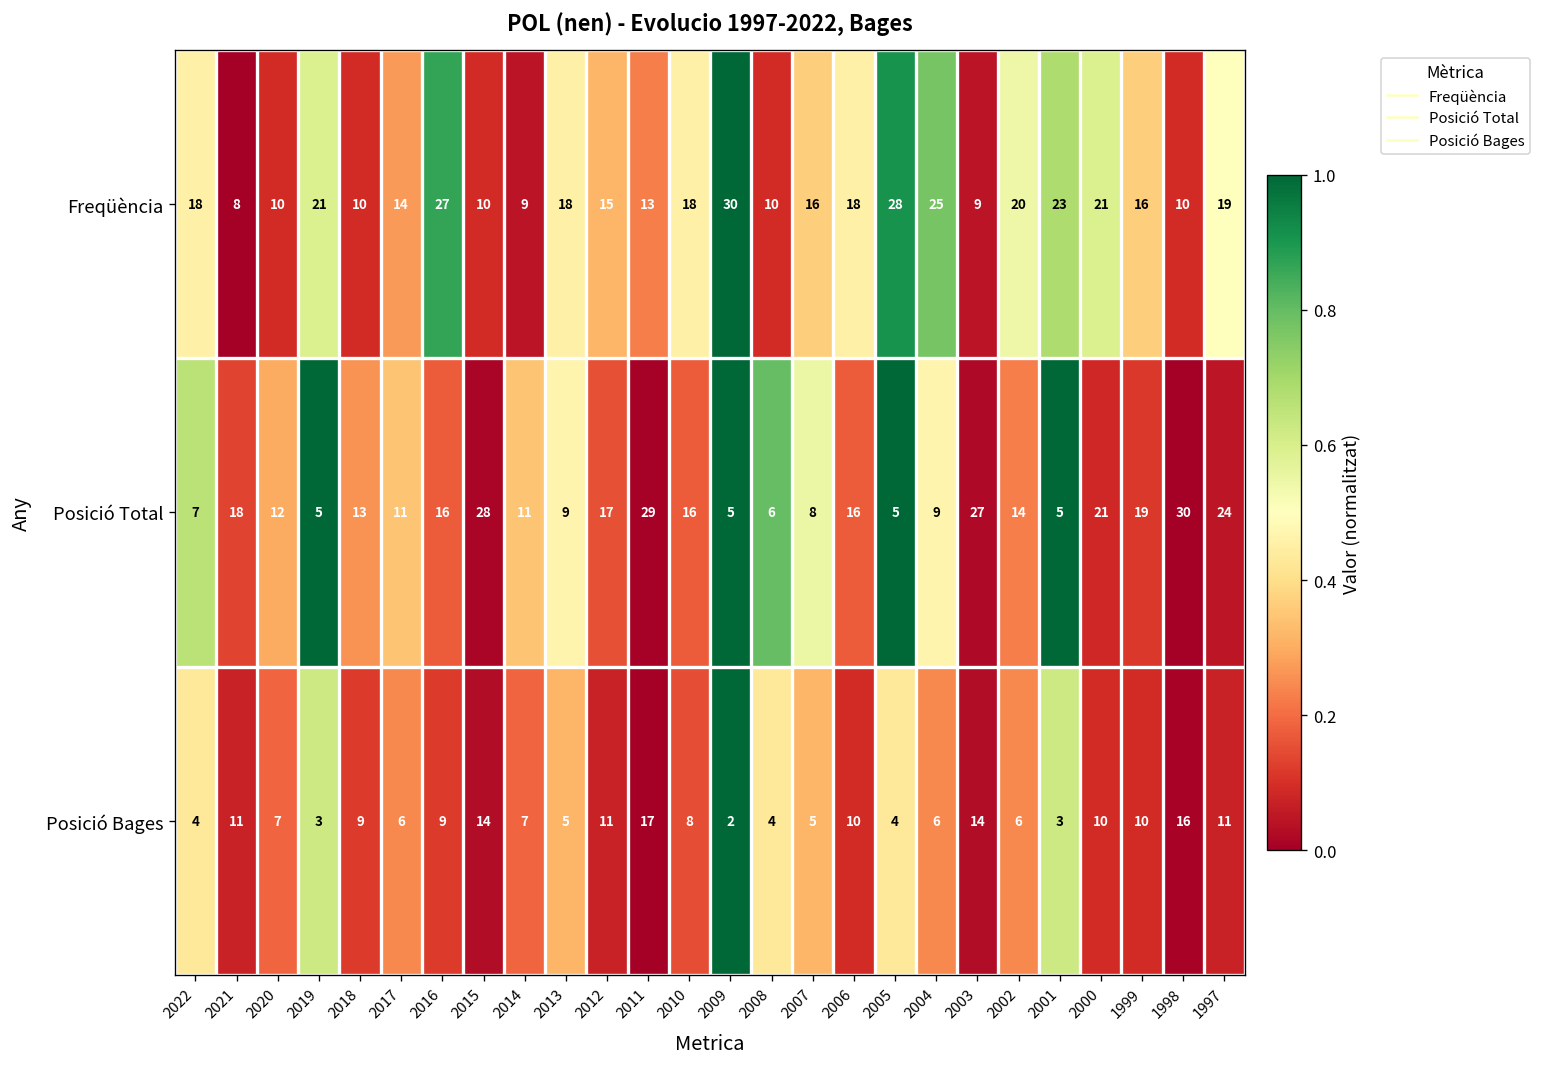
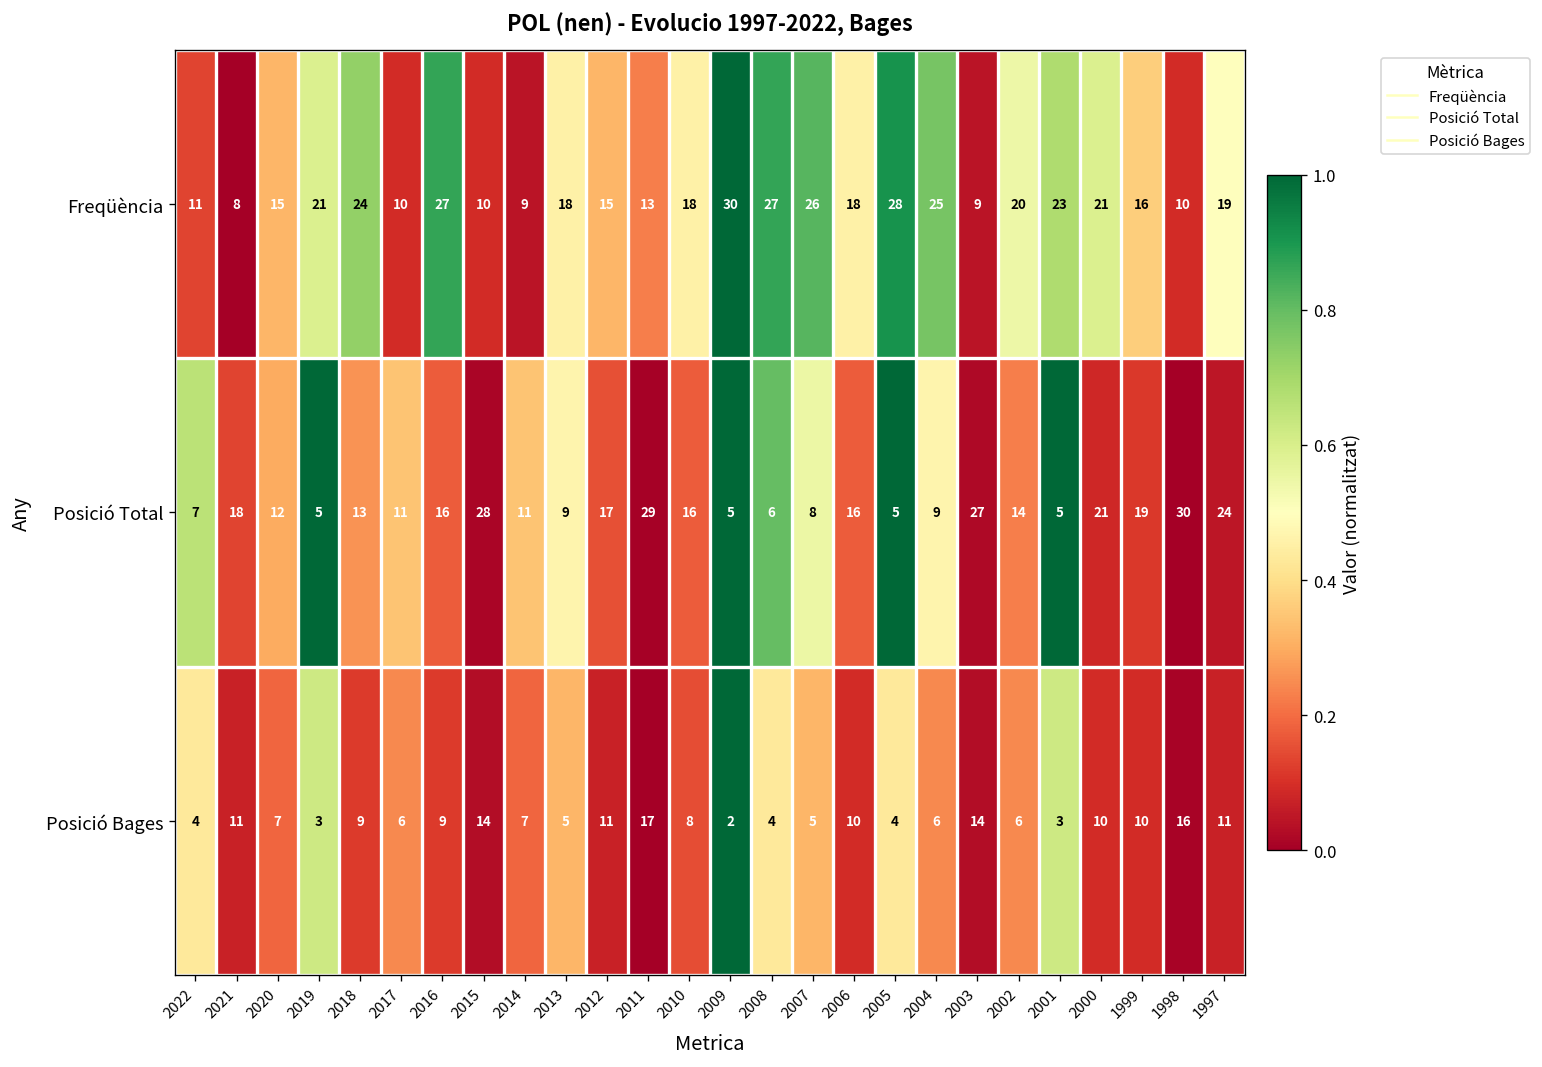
  {
    "Freqüència": {
-     "2022": 18,
+     "2022": 11,
      "2021": 8,
-     "2020": 10,
+     "2020": 15,
      "2019": 21,
-     "2018": 10,
-     "2017": 14,
+     "2018": 24,
+     "2017": 10,
      "2016": 27,
      "2015": 10,
      "2014": 9,
      "2013": 18,
      "2012": 15,
      "2011": 13,
      "2010": 18,
      "2009": 30,
-     "2008": 10,
-     "2007": 16,
+     "2008": 27,
+     "2007": 26,
      "2006": 18,
      "2005": 28,
      "2004": 25,
      "2003": 9,
      "2002": 20,
      "2001": 23,
      "2000": 21,
      "1999": 16,
      "1998": 10,
      "1997": 19
    },
    "Posició Total": {
      "2022": 7,
      "2021": 18,
      "2020": 12,
      "2019": 5,
      "2018": 13,
      "2017": 11,
      "2016": 16,
      "2015": 28,
      "2014": 11,
      "2013": 9,
      "2012": 17,
      "2011": 29,
      "2010": 16,
      "2009": 5,
      "2008": 6,
      "2007": 8,
      "2006": 16,
      "2005": 5,
      "2004": 9,
      "2003": 27,
      "2002": 14,
      "2001": 5,
      "2000": 21,
      "1999": 19,
      "1998": 30,
      "1997": 24
    },
    "Posició Bages": {
      "2022": 4,
      "2021": 11,
      "2020": 7,
      "2019": 3,
      "2018": 9,
      "2017": 6,
      "2016": 9,
      "2015": 14,
      "2014": 7,
      "2013": 5,
      "2012": 11,
      "2011": 17,
      "2010": 8,
      "2009": 2,
      "2008": 4,
      "2007": 5,
      "2006": 10,
      "2005": 4,
      "2004": 6,
      "2003": 14,
      "2002": 6,
      "2001": 3,
      "2000": 10,
      "1999": 10,
      "1998": 16,
      "1997": 11
    }
  }
